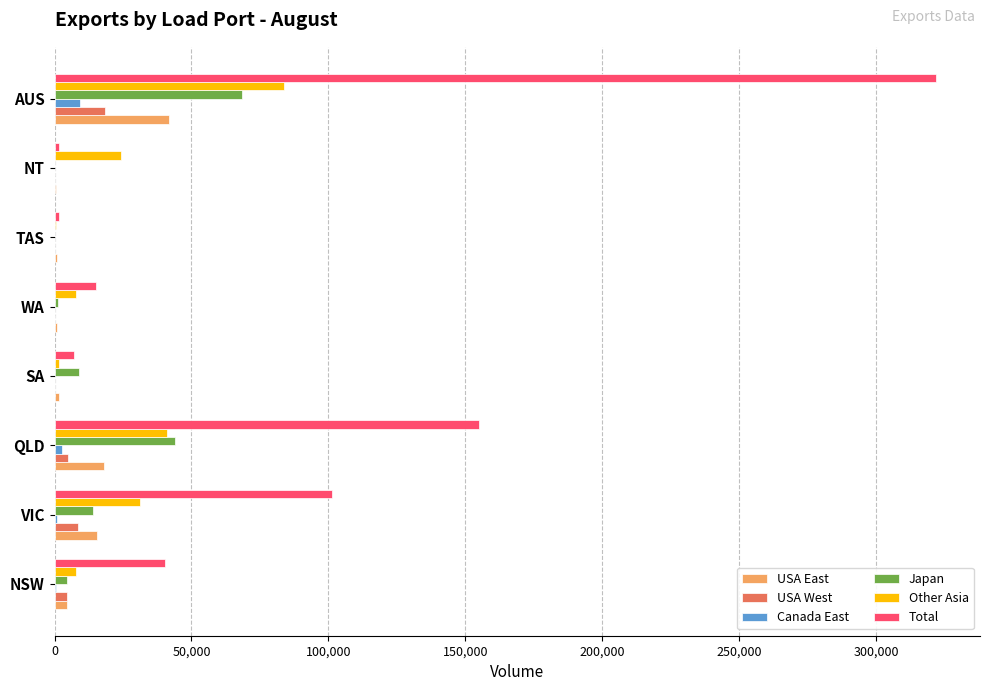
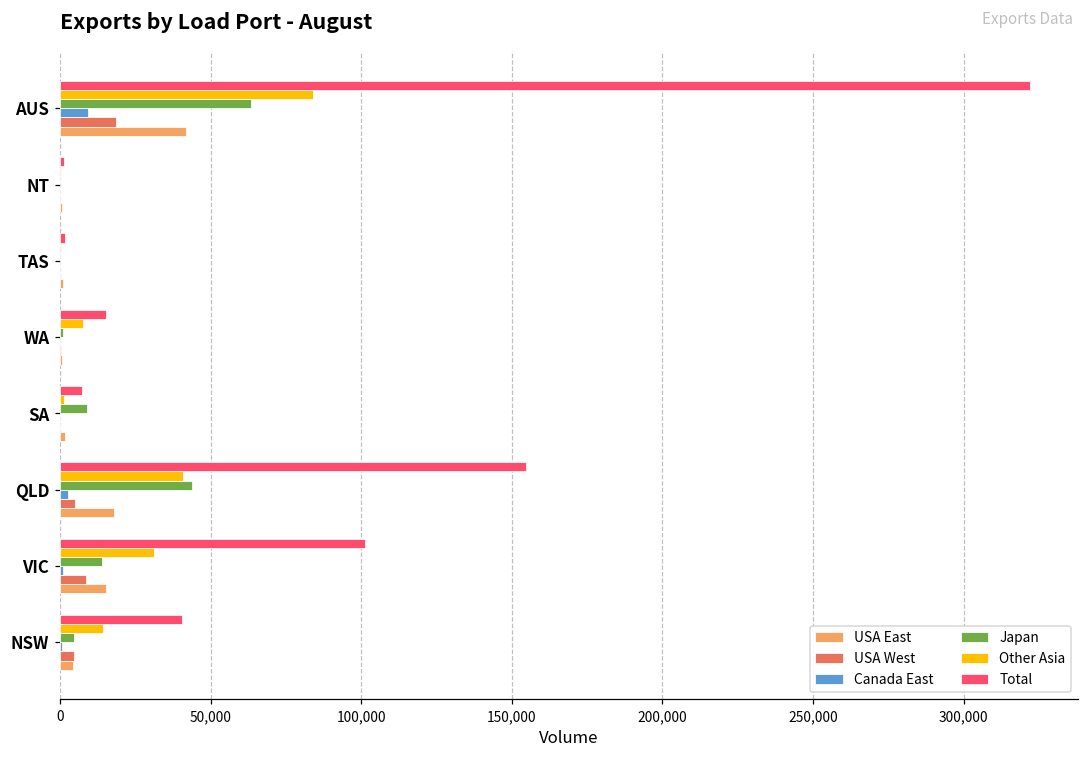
  {
    "Canada East": {
      "AUS": "9,000",
      "NT": "0",
      "SA": "0",
      "QLD": "3,000"
    },
    "Japan": {
-     "AUS": "68,000",
+     "AUS": "64,000",
      "WA": "1,000",
      "SA": "9,000",
      "QLD": "44,000",
      "VIC": "14,000",
      "NSW": "5,000"
    },
    "Other Asia": {
      "AUS": "84,000",
-     "NT": "24,000",
+     "NT": "0",
      "WA": "8,000",
      "SA": "1,000",
      "QLD": "41,000",
      "VIC": "31,000",
-     "NSW": "8,000"
+     "NSW": "14,000"
    }
  }
